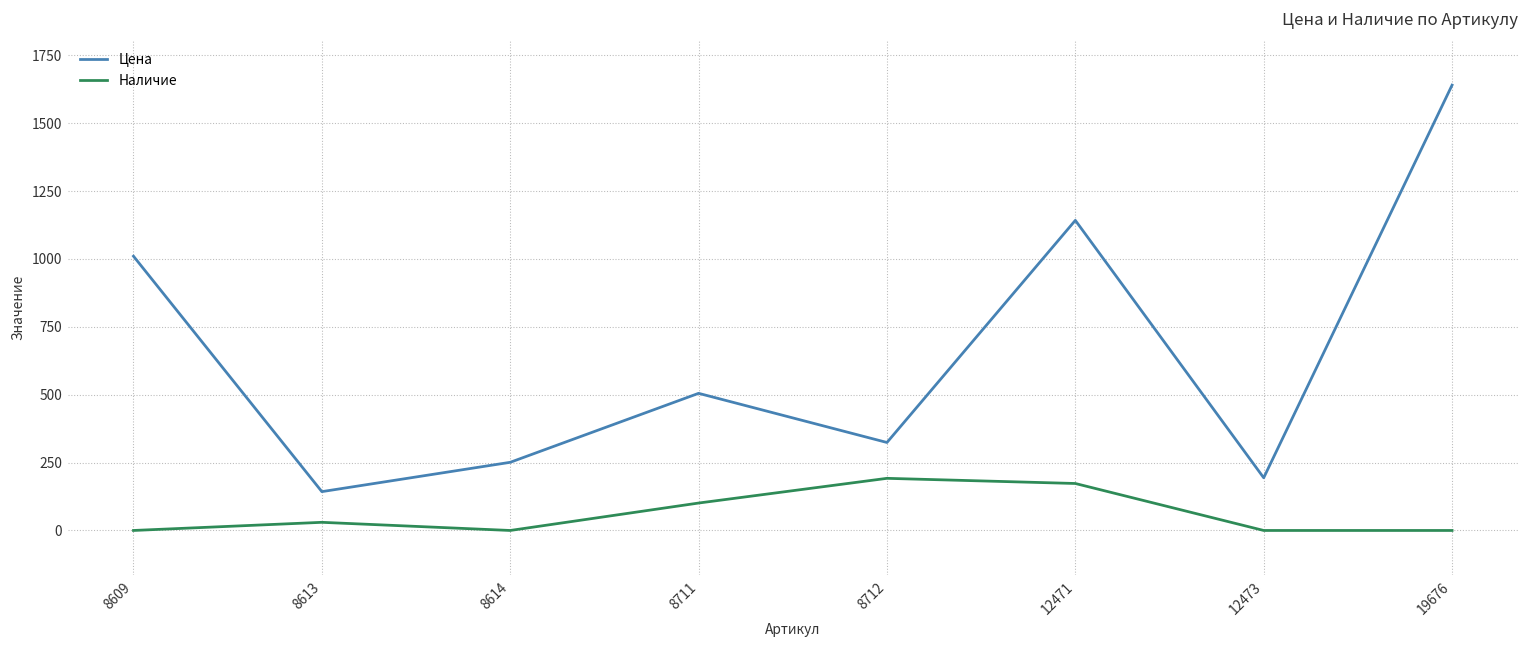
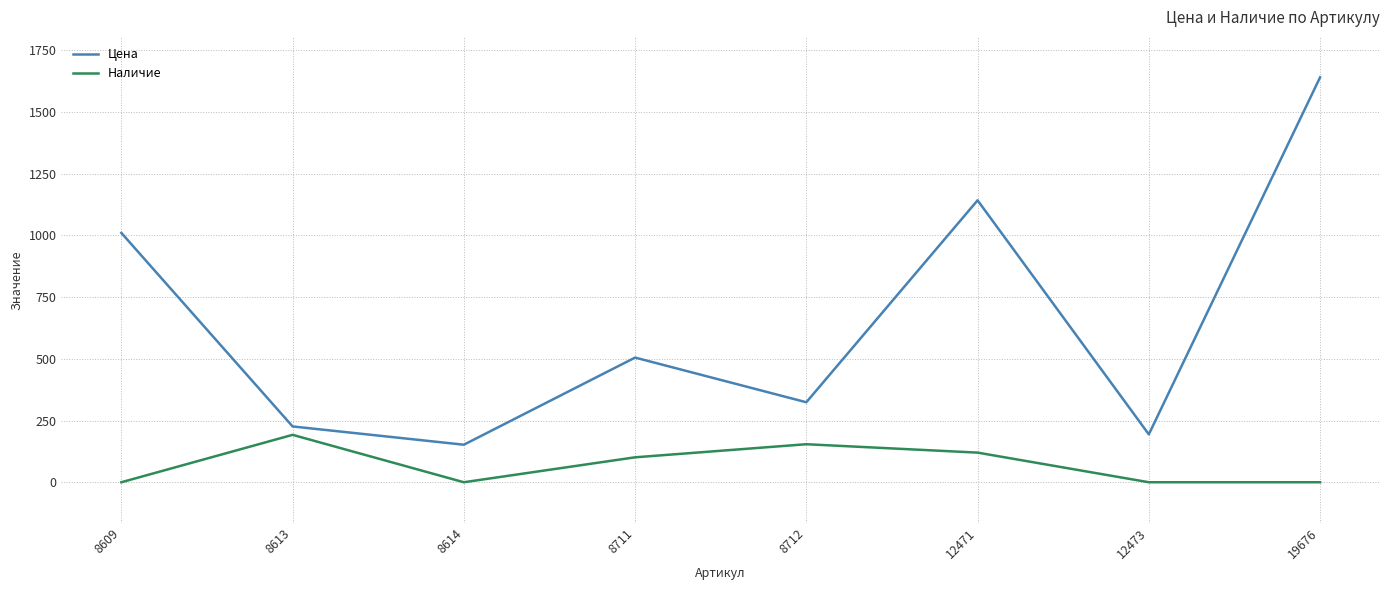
  {
    "Цена": {
      "8609": 1010,
-     "8613": 140,
-     "8614": 250,
+     "8613": 230,
+     "8614": 150,
      "8711": 510,
      "8712": 320,
      "12471": 1140,
      "12473": 190,
      "19676": 1640
    },
    "Наличие": {
      "8609": 0,
-     "8613": 30,
+     "8613": 190,
      "8614": 0,
      "8711": 100,
-     "8712": 190,
-     "12471": 170,
+     "8712": 150,
+     "12471": 120,
      "12473": 0,
      "19676": 0
    }
  }
